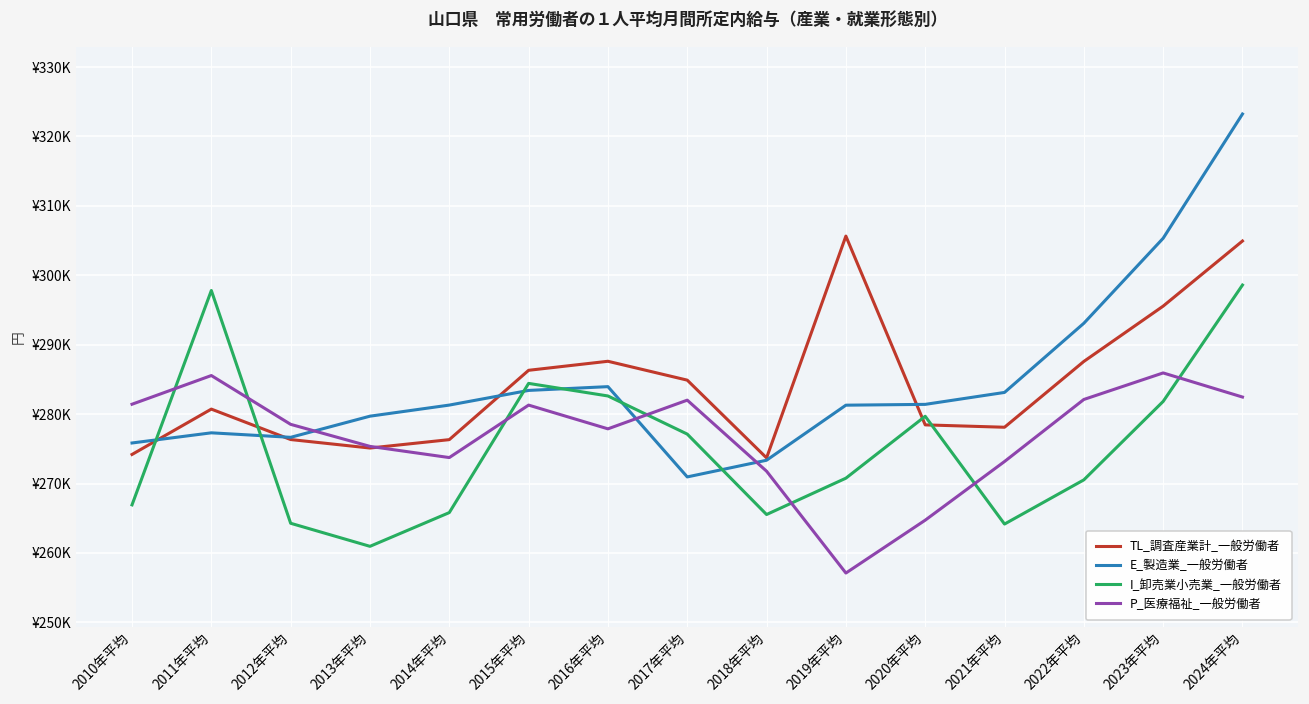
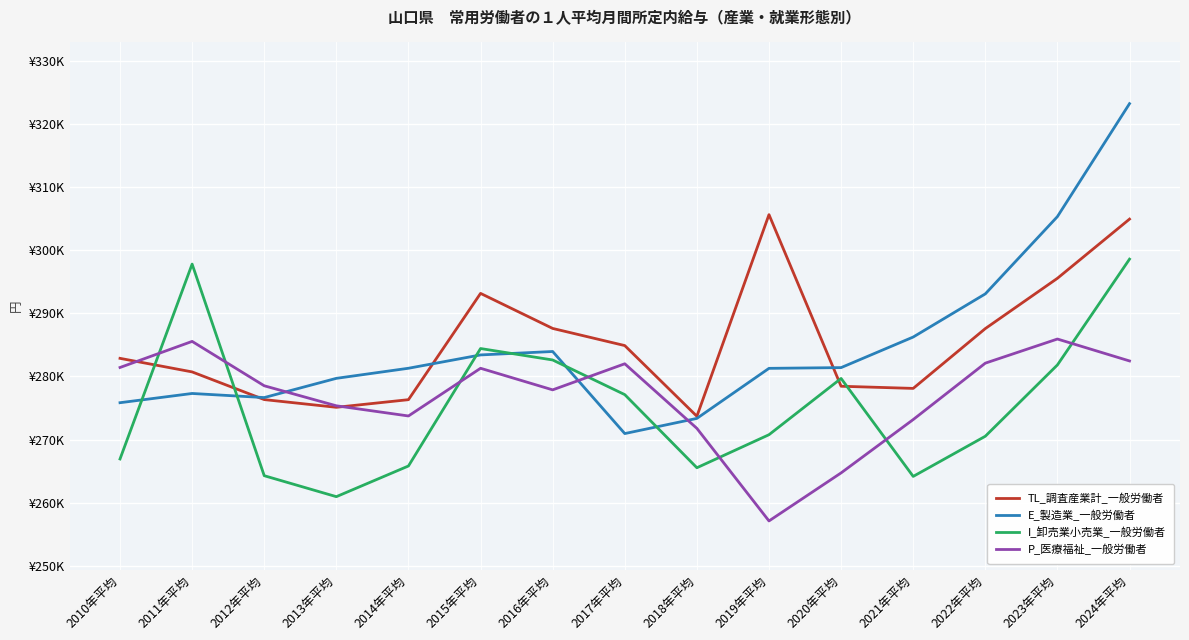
  {
    "TL_調査産業計_一般労働者": {
-     "2010年平均": "¥274000",
+     "2010年平均": "¥283000",
      "2011年平均": "¥281000",
      "2014年平均": "¥276000",
-     "2015年平均": "¥286000",
+     "2015年平均": "¥293000",
      "2016年平均": "¥288000",
      "2017年平均": "¥285000",
      "2019年平均": "¥306000",
      "2020年平均": "¥278000",
      "2021年平均": "¥278000",
      "2022年平均": "¥288000",
      "2023年平均": "¥296000",
      "2024年平均": "¥305000"
    },
    "E_製造業_一般労働者": {
      "2010年平均": "¥276000",
      "2011年平均": "¥277000",
      "2013年平均": "¥280000",
      "2014年平均": "¥281000",
      "2015年平均": "¥283000",
      "2016年平均": "¥284000",
      "2017年平均": "¥271000",
      "2019年平均": "¥281000",
      "2020年平均": "¥281000",
-     "2021年平均": "¥283000",
+     "2021年平均": "¥286000",
      "2022年平均": "¥293000",
      "2023年平均": "¥305000",
      "2024年平均": "¥323000"
    },
    "I_卸売業小売業_一般労働者": {
      "2010年平均": "¥267000",
      "2011年平均": "¥298000",
      "2012年平均": "¥264000",
      "2013年平均": "¥261000",
      "2014年平均": "¥266000",
      "2015年平均": "¥284000",
      "2016年平均": "¥283000",
      "2017年平均": "¥277000",
      "2018年平均": "¥266000",
      "2019年平均": "¥271000",
      "2020年平均": "¥280000",
      "2021年平均": "¥264000",
      "2022年平均": "¥271000",
      "2023年平均": "¥282000",
      "2024年平均": "¥299000"
    },
    "P_医療福祉_一般労働者": {
      "2010年平均": "¥281000",
      "2011年平均": "¥286000",
      "2012年平均": "¥279000",
      "2014年平均": "¥274000",
      "2015年平均": "¥281000",
      "2016年平均": "¥278000",
      "2017年平均": "¥282000",
      "2018年平均": "¥272000",
      "2019年平均": "¥257000",
      "2020年平均": "¥265000",
      "2021年平均": "¥273000",
      "2022年平均": "¥282000",
      "2023年平均": "¥286000",
      "2024年平均": "¥282000"
    }
  }
